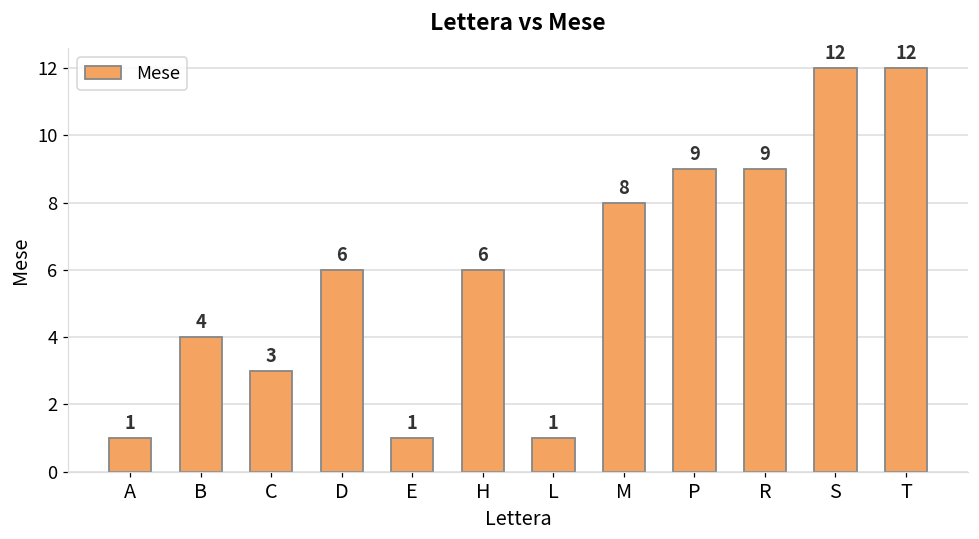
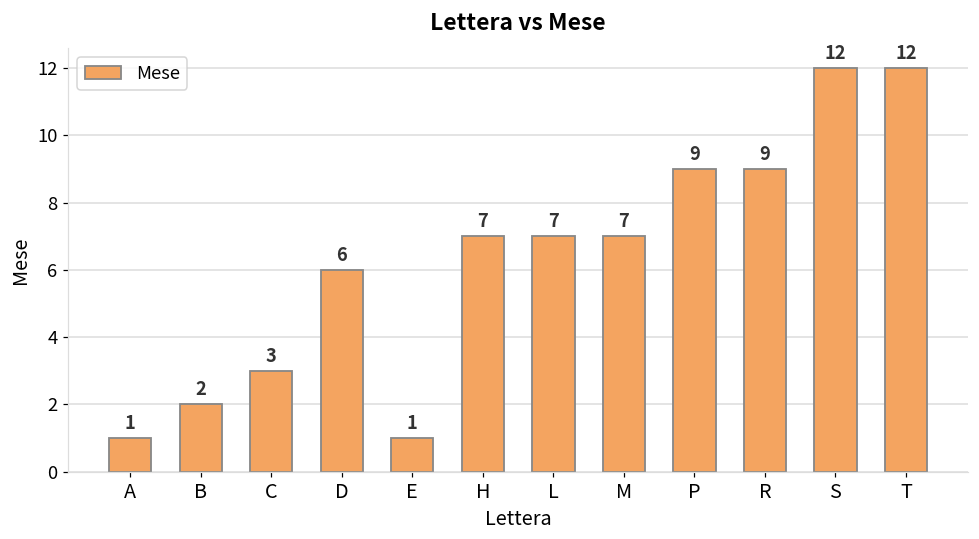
  {
    "A": 1,
-   "B": 4,
+   "B": 2,
    "C": 3,
    "D": 6,
    "E": 1,
-   "H": 6,
-   "L": 1,
-   "M": 8,
+   "H": 7,
+   "L": 7,
+   "M": 7,
    "P": 9,
    "R": 9,
    "S": 12,
    "T": 12
  }
